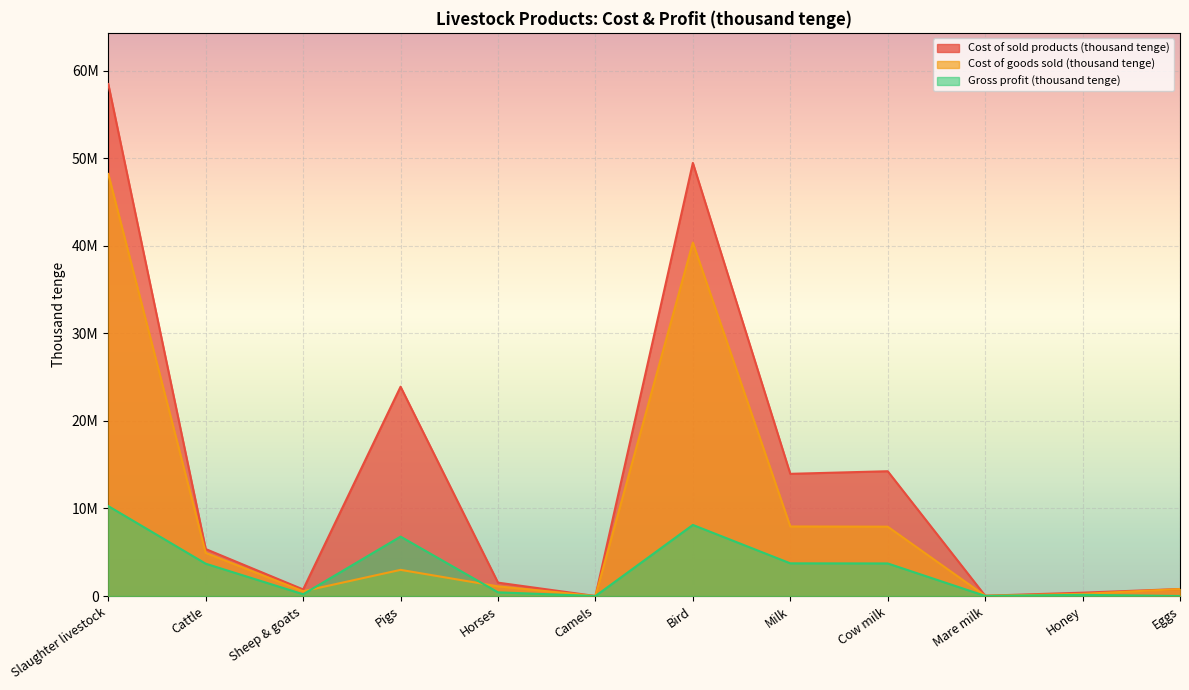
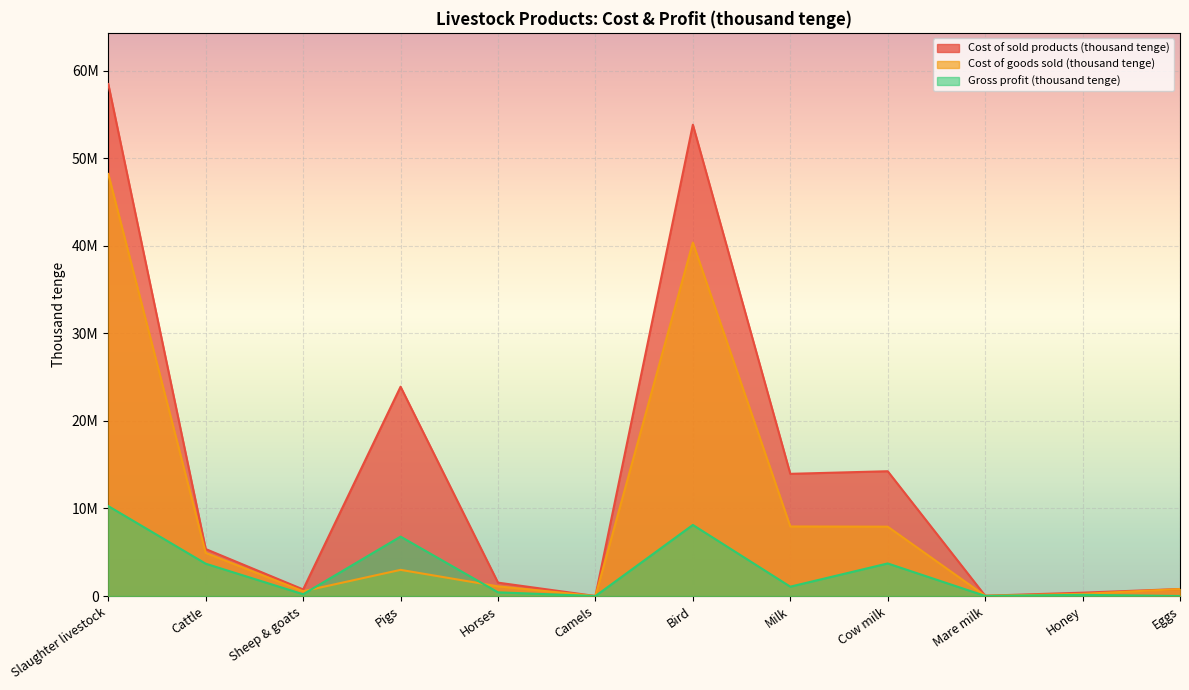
  {
    "Cost of sold products (thousand tenge)": {
      "Slaughter livestock": 58000000,
      "Cattle": 5000000,
      "Pigs": 24000000,
      "Horses": 2000000,
-     "Bird": 49000000,
+     "Bird": 54000000,
      "Milk": 14000000,
      "Cow milk": 14000000
    },
    "Cost of goods sold (thousand tenge)": {
      "Slaughter livestock": 48000000,
      "Cattle": 5000000,
      "Pigs": 3000000,
      "Horses": 1000000,
      "Bird": 40000000,
      "Milk": 8000000,
      "Cow milk": 8000000
    },
    "Gross profit (thousand tenge)": {
      "Slaughter livestock": 10000000,
      "Cattle": 4000000,
      "Sheep & goats": 0,
      "Pigs": 7000000,
      "Horses": 0,
      "Bird": 8000000,
-     "Milk": 4000000,
+     "Milk": 1000000,
      "Cow milk": 4000000,
      "Eggs": 0
    }
  }
